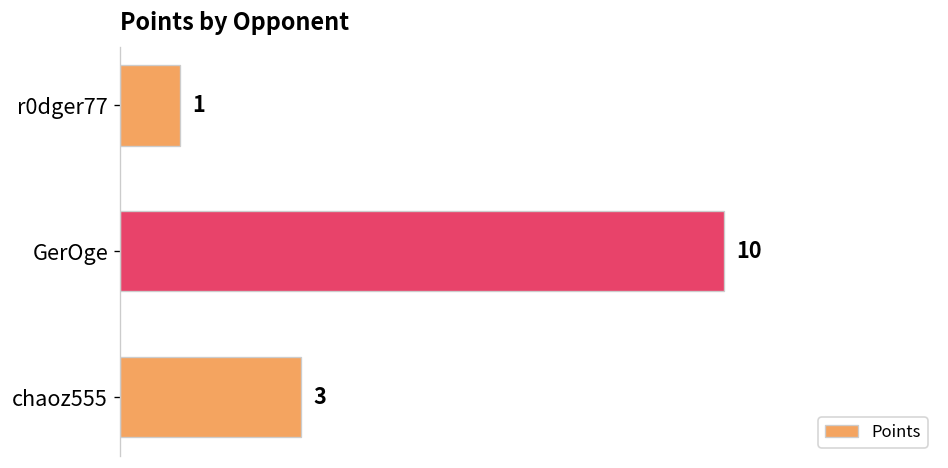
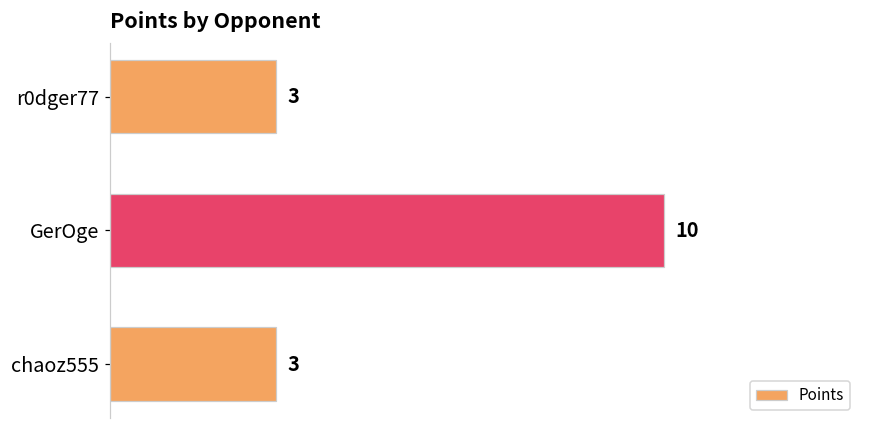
  {
-   "r0dger77": 1,
+   "r0dger77": 3,
    "GerOge": 10,
    "chaoz555": 3
  }
